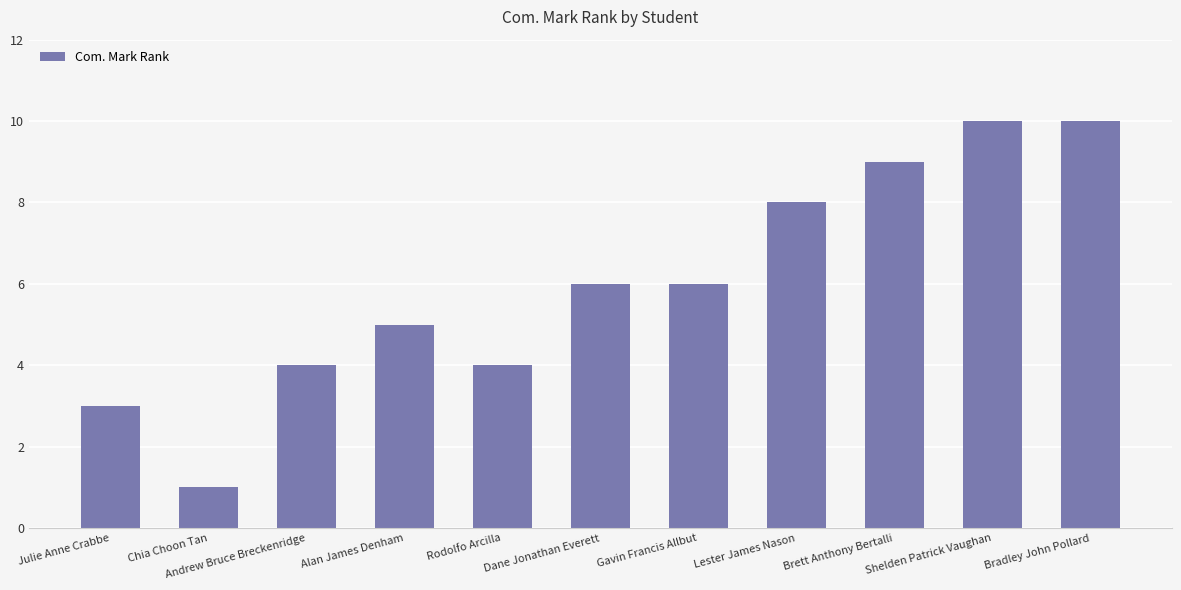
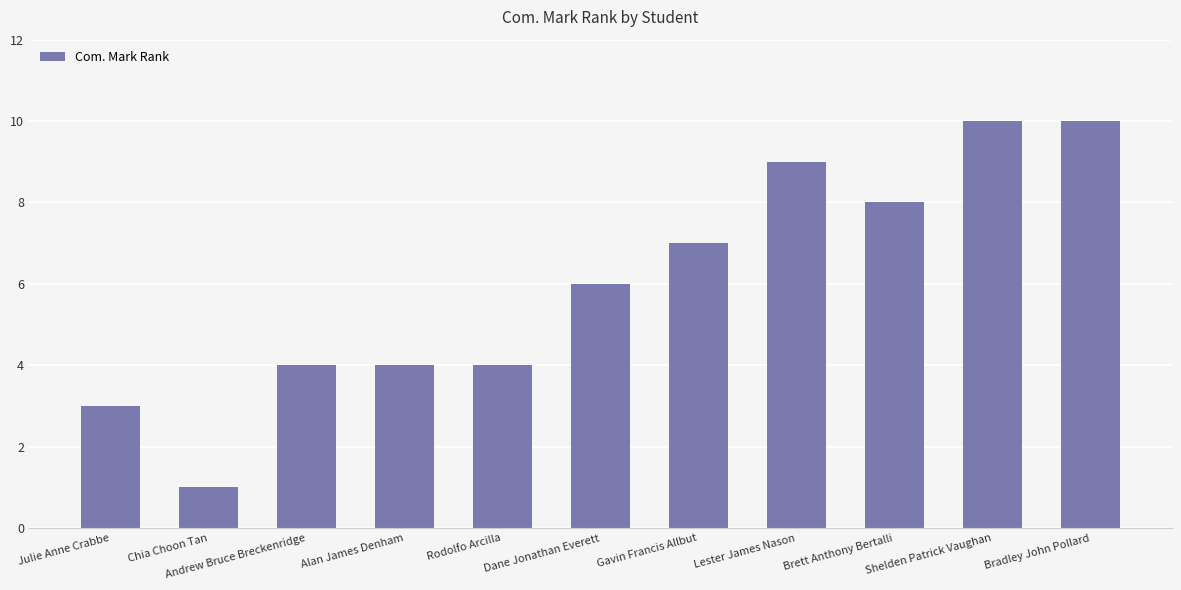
  {
    "Julie Anne Crabbe": 3,
    "Chia Choon Tan": 1,
    "Andrew Bruce Breckenridge": 4,
-   "Alan James Denham": 5,
+   "Alan James Denham": 4,
    "Rodolfo Arcilla": 4,
    "Dane Jonathan Everett": 6,
-   "Gavin Francis Allbut": 6,
-   "Lester James Nason": 8,
-   "Brett Anthony Bertalli": 9,
+   "Gavin Francis Allbut": 7,
+   "Lester James Nason": 9,
+   "Brett Anthony Bertalli": 8,
    "Shelden Patrick Vaughan": 10,
    "Bradley John Pollard": 10
  }
